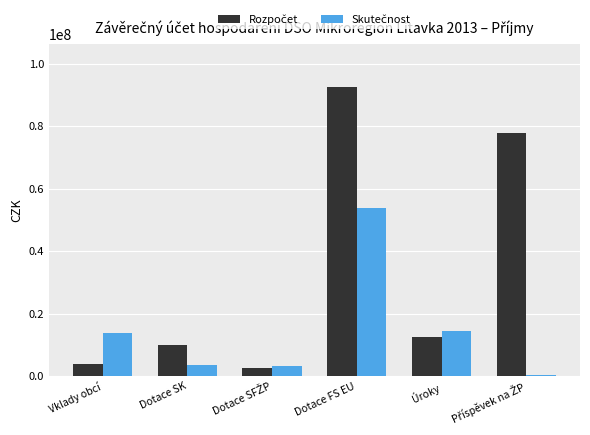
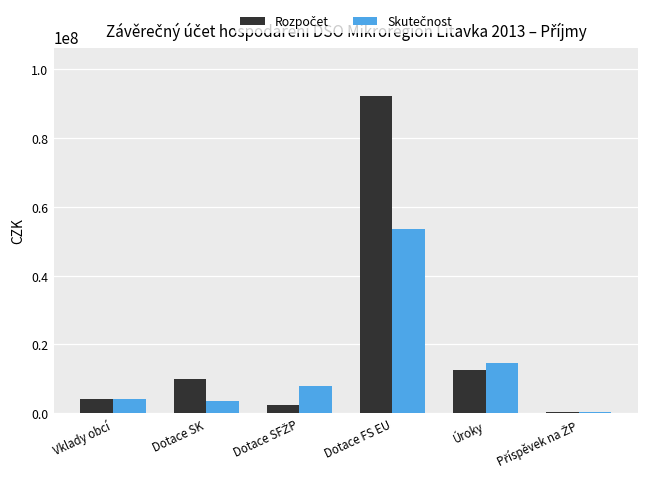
  {
    "Rozpočet": {
      "Vklady obcí": 4000000,
      "Dotace SK": 10000000,
      "Dotace SFŽP": 2000000,
      "Dotace FS EU": 92000000,
      "Úroky": 13000000,
-     "Příspěvek na ŽP": 78000000
+     "Příspěvek na ŽP": 0
    },
    "Skutečnost": {
-     "Vklady obcí": 14000000,
+     "Vklady obcí": 4000000,
      "Dotace SK": 4000000,
-     "Dotace SFŽP": 3000000,
+     "Dotace SFŽP": 8000000,
      "Dotace FS EU": 54000000,
      "Úroky": 15000000
    }
  }
